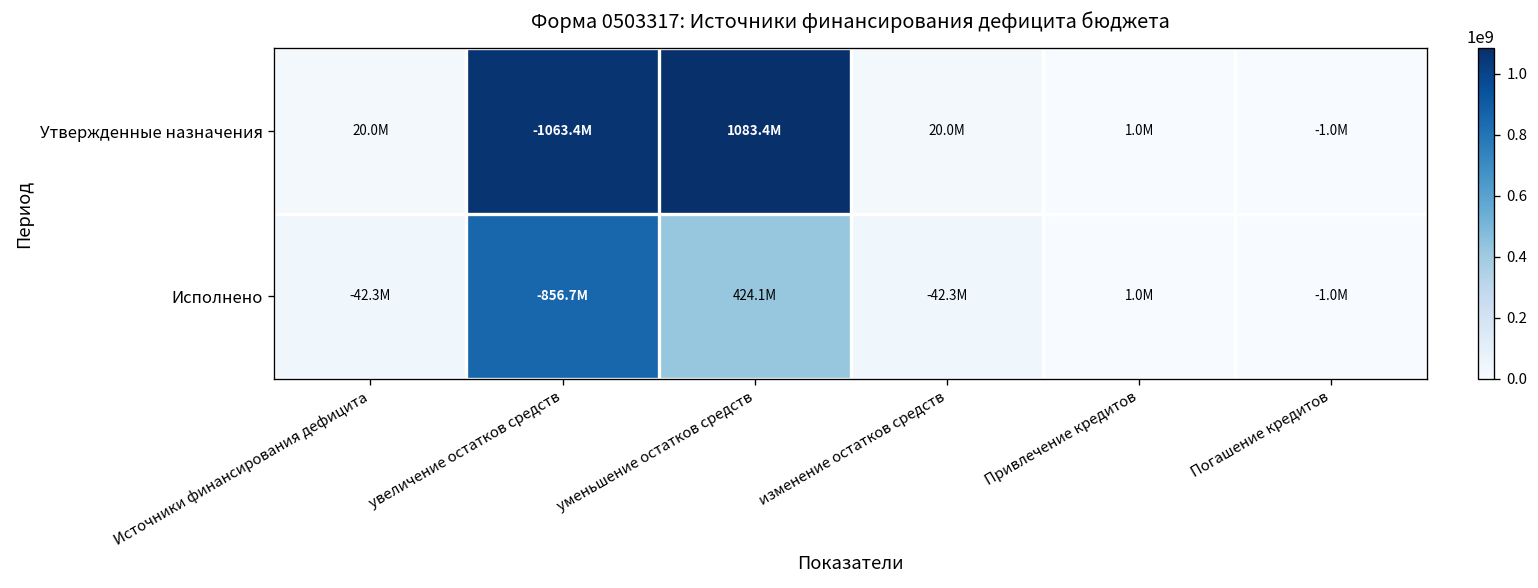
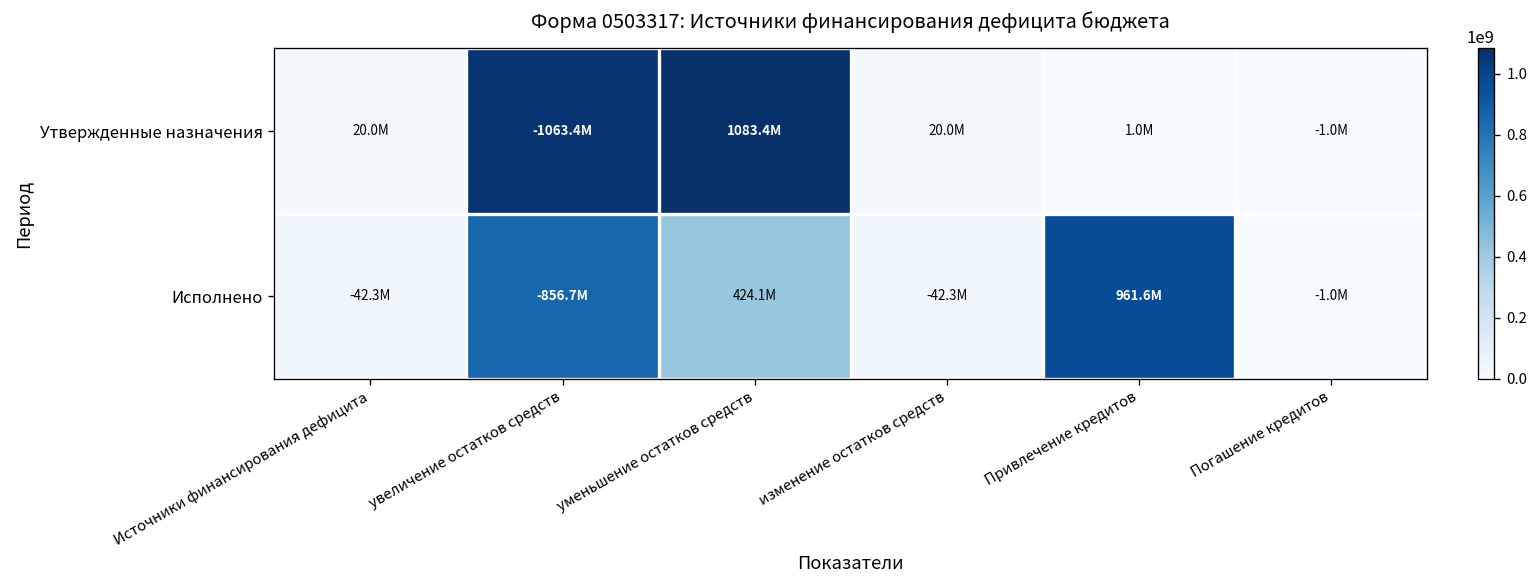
  {
    "Утвержденные назначения": {
      "Источники финансирования дефицита": "20.0M",
      "увеличение остатков средств": "-1063.4M",
      "уменьшение остатков средств": "1083.4M",
      "изменение остатков средств": "20.0M",
      "Привлечение кредитов": "1.0M",
      "Погашение кредитов": "-1.0M"
    },
    "Исполнено": {
      "Источники финансирования дефицита": "-42.3M",
      "увеличение остатков средств": "-856.7M",
      "уменьшение остатков средств": "424.1M",
      "изменение остатков средств": "-42.3M",
-     "Привлечение кредитов": "1.0M",
+     "Привлечение кредитов": "961.6M",
      "Погашение кредитов": "-1.0M"
    }
  }
